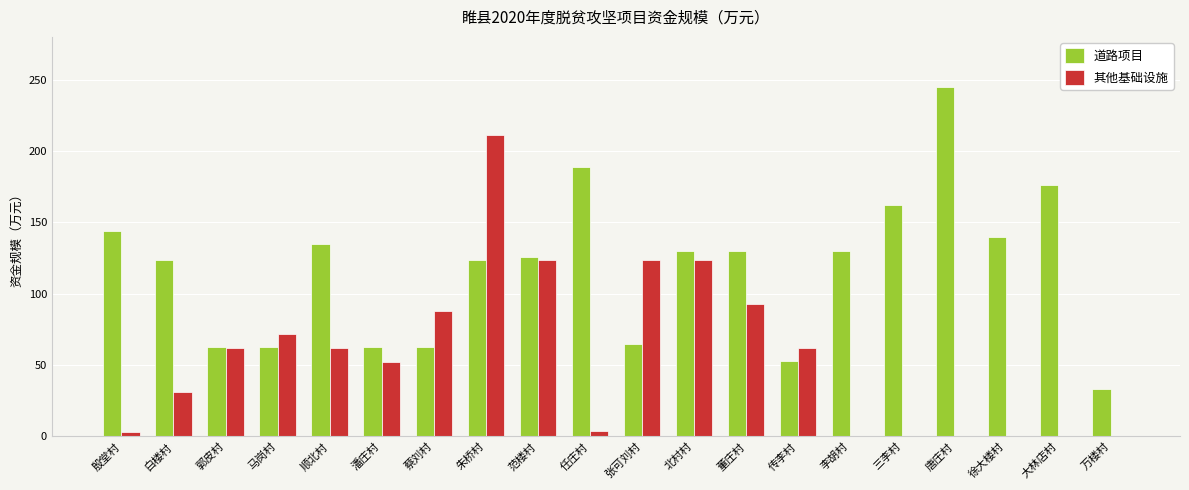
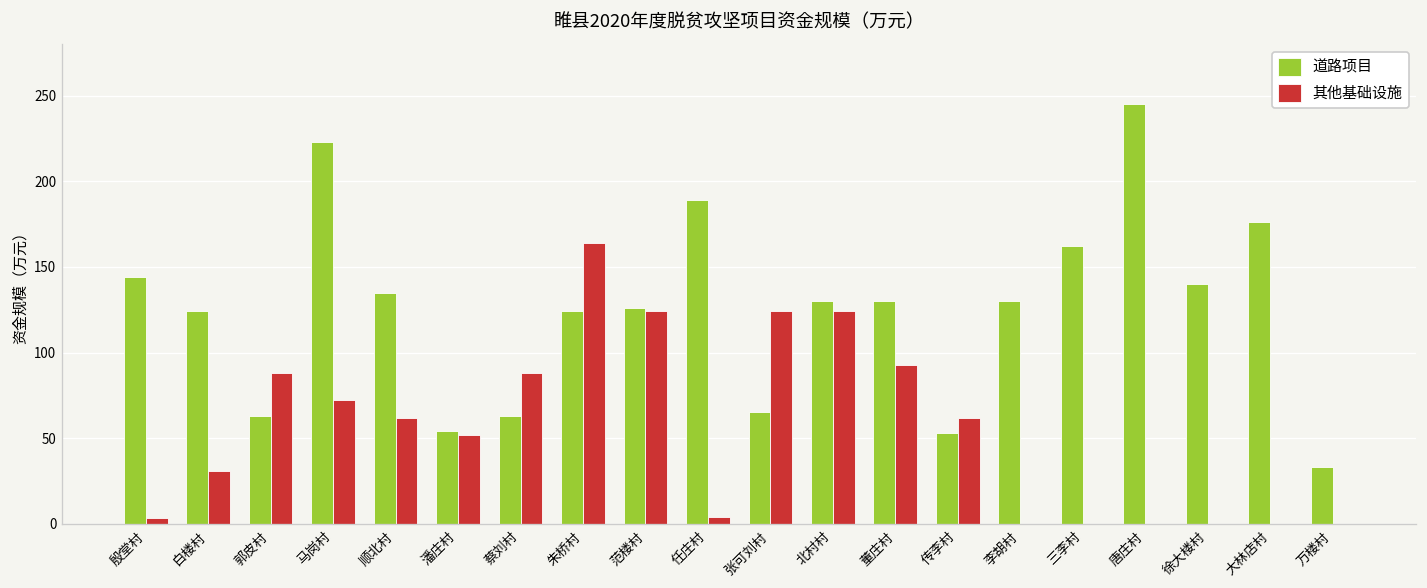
  {
    "道路项目": {
      "殷堂村": 144,
      "白楼村": 124,
      "郭皮村": 63,
-     "马岗村": 63,
+     "马岗村": 223,
      "顺北村": 135,
-     "潘庄村": 63,
+     "潘庄村": 54,
      "蔡刘村": 63,
      "朱桥村": 124,
      "范楼村": 126,
      "任庄村": 189,
      "张可刘村": 65,
      "北村村": 130,
      "董庄村": 130,
      "传李村": 53,
      "李胡村": 130,
      "三李村": 162,
      "唐庄村": 245,
      "徐大楼村": 140,
      "大林店村": 176,
      "万楼村": 33
    },
    "其他基础设施": {
      "殷堂村": 3,
      "白楼村": 31,
-     "郭皮村": 62,
+     "郭皮村": 88,
      "马岗村": 72,
      "顺北村": 62,
      "潘庄村": 52,
      "蔡刘村": 88,
-     "朱桥村": 211,
+     "朱桥村": 164,
      "范楼村": 124,
      "任庄村": 4,
      "张可刘村": 124,
      "北村村": 124,
      "董庄村": 93,
      "传李村": 62,
      "李胡村": 0,
      "三李村": 0,
      "唐庄村": 0,
      "徐大楼村": 0,
      "大林店村": 0,
      "万楼村": 0
    }
  }
